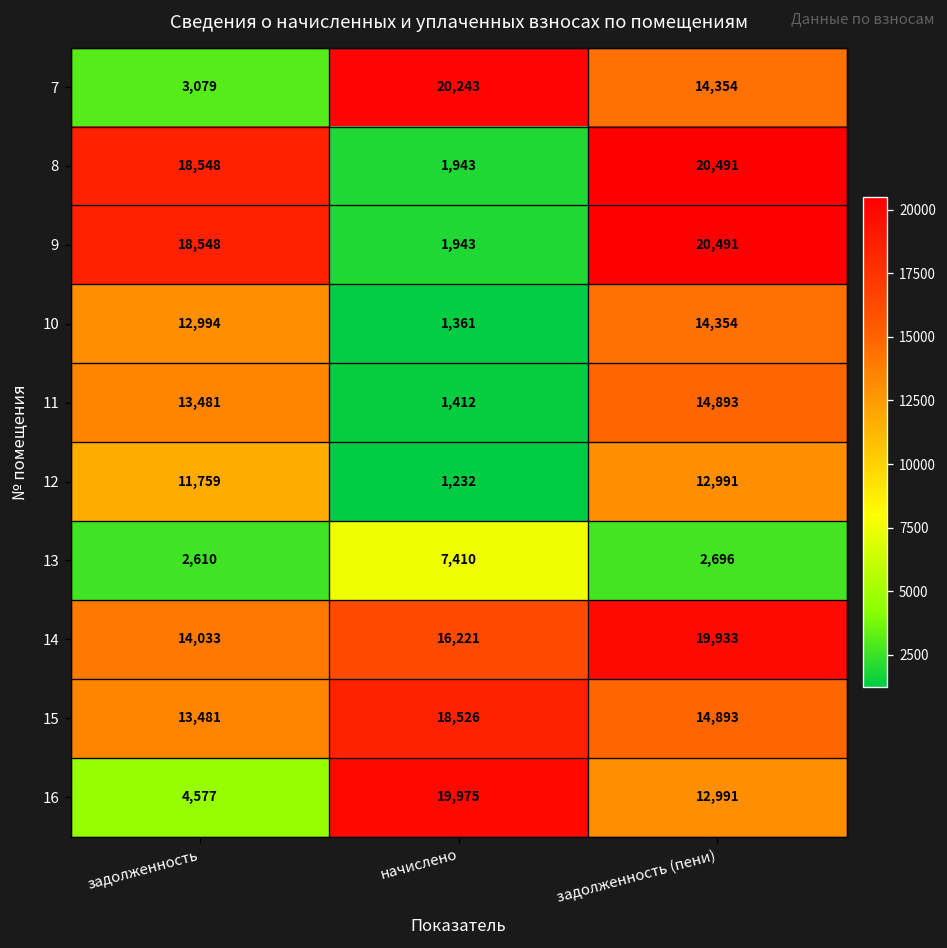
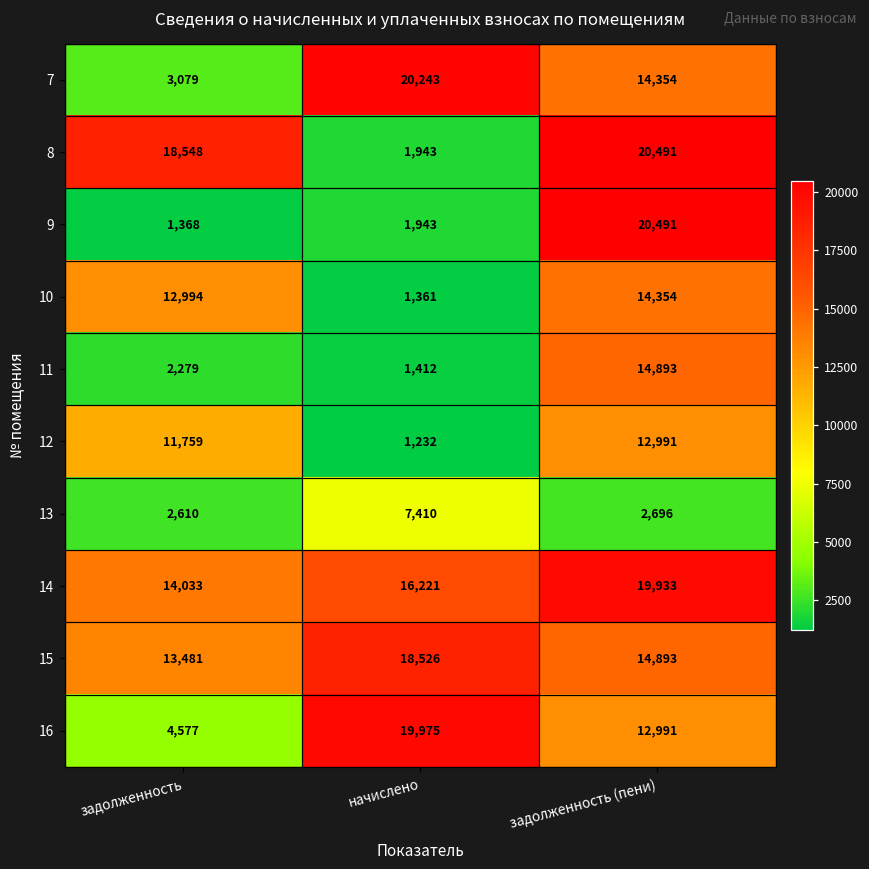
  {
    "7": {
      "задолженность": "3,079",
      "начислено": "20,243",
      "задолженность (пени)": "14,354"
    },
    "8": {
      "задолженность": "18,548",
      "начислено": "1,943",
      "задолженность (пени)": "20,491"
    },
    "9": {
-     "задолженность": "18,548",
+     "задолженность": "1,368",
      "начислено": "1,943",
      "задолженность (пени)": "20,491"
    },
    "10": {
      "задолженность": "12,994",
      "начислено": "1,361",
      "задолженность (пени)": "14,354"
    },
    "11": {
-     "задолженность": "13,481",
+     "задолженность": "2,279",
      "начислено": "1,412",
      "задолженность (пени)": "14,893"
    },
    "12": {
      "задолженность": "11,759",
      "начислено": "1,232",
      "задолженность (пени)": "12,991"
    },
    "13": {
      "задолженность": "2,610",
      "начислено": "7,410",
      "задолженность (пени)": "2,696"
    },
    "14": {
      "задолженность": "14,033",
      "начислено": "16,221",
      "задолженность (пени)": "19,933"
    },
    "15": {
      "задолженность": "13,481",
      "начислено": "18,526",
      "задолженность (пени)": "14,893"
    },
    "16": {
      "задолженность": "4,577",
      "начислено": "19,975",
      "задолженность (пени)": "12,991"
    }
  }
